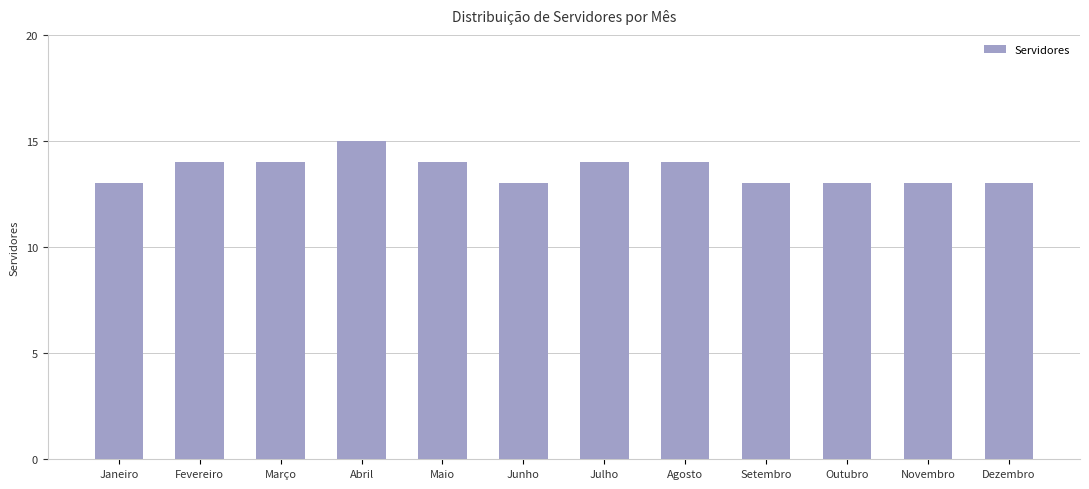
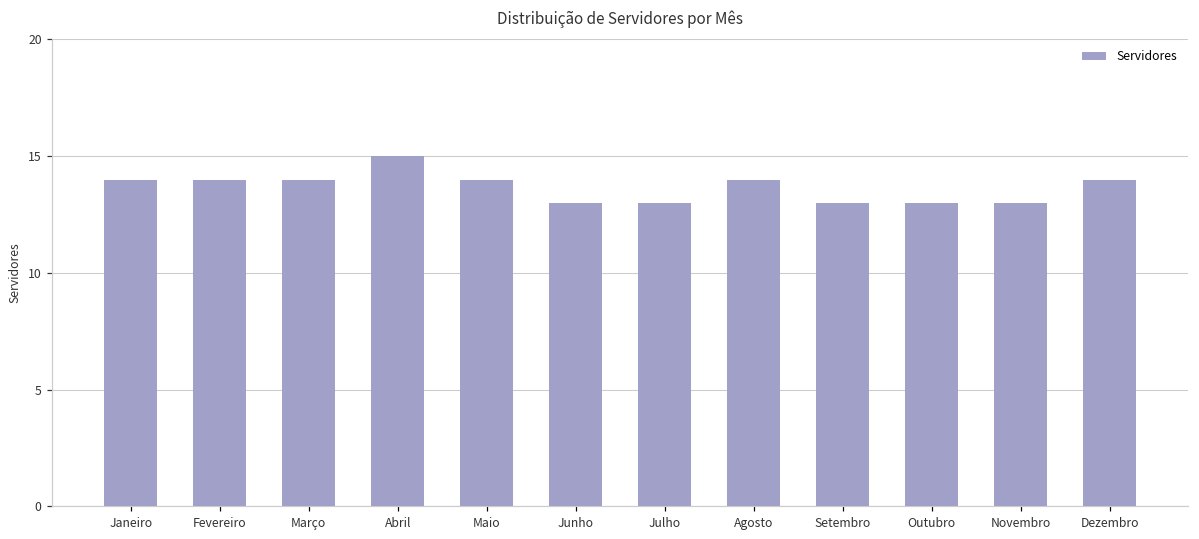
  {
-   "Janeiro": 13,
+   "Janeiro": 14,
    "Fevereiro": 14,
    "Março": 14,
    "Abril": 15,
    "Maio": 14,
    "Junho": 13,
-   "Julho": 14,
+   "Julho": 13,
    "Agosto": 14,
    "Setembro": 13,
    "Outubro": 13,
    "Novembro": 13,
-   "Dezembro": 13
+   "Dezembro": 14
  }
